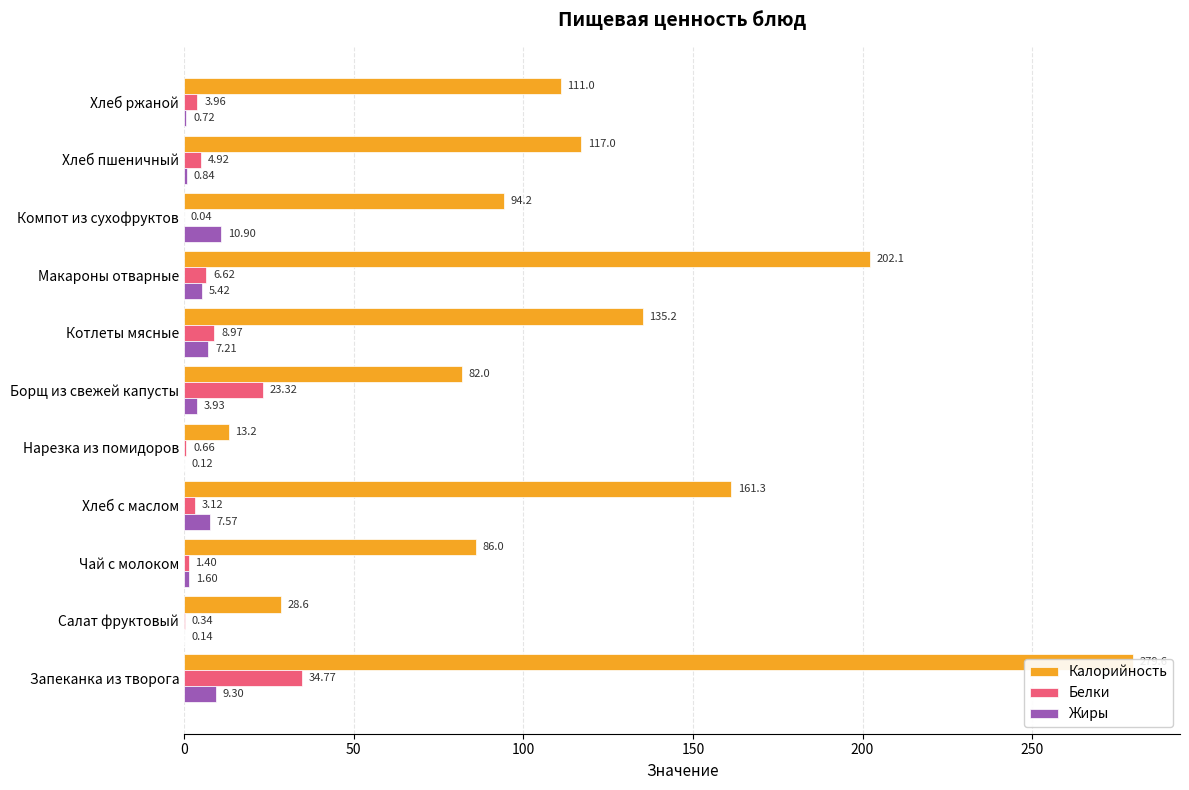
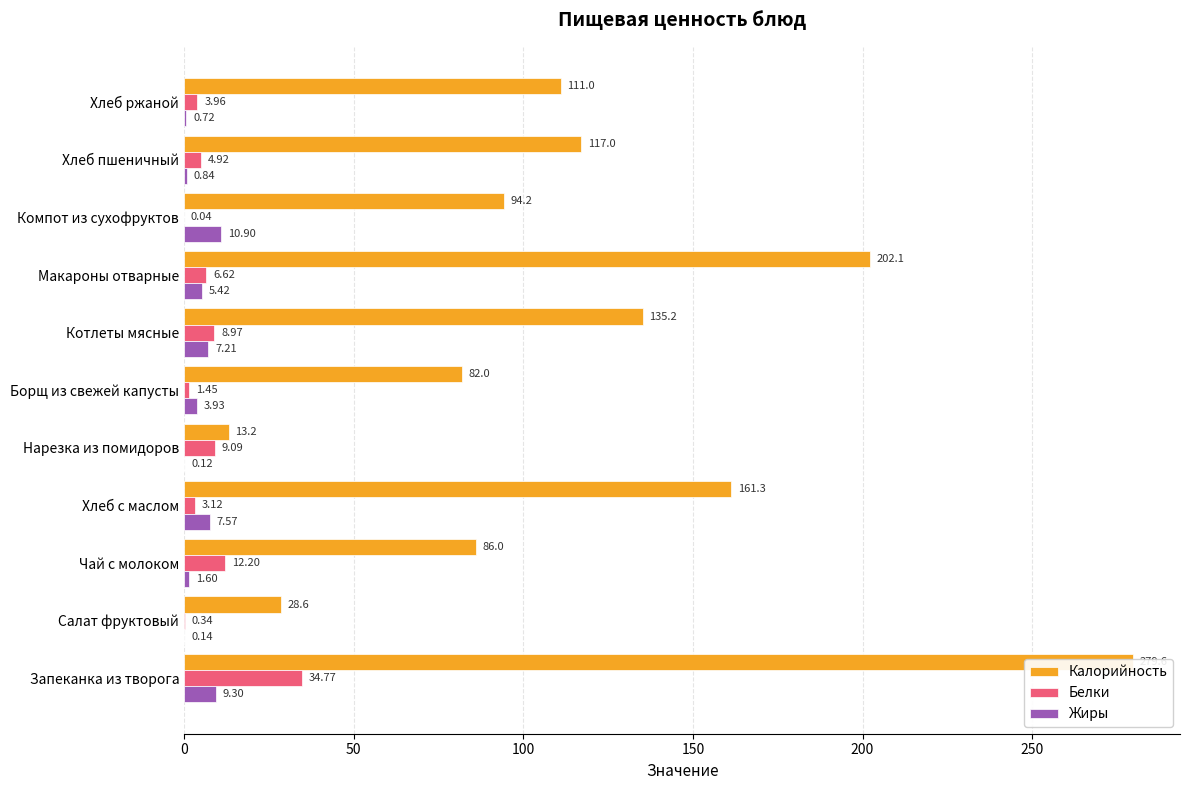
  {
    "Калорийность": {
      "Хлеб ржаной": 111.0,
      "Хлеб пшеничный": 117.0,
      "Компот из сухофруктов": 94.2,
      "Макароны отварные": 202.1,
      "Котлеты мясные": 135.2,
      "Борщ из свежей капусты": 82.0,
      "Нарезка из помидоров": 13.2,
      "Хлеб с маслом": 161.3,
      "Чай с молоком": 86.0,
      "Салат фруктовый": 28.6
    },
    "Белки": {
      "Хлеб ржаной": 3.96,
      "Хлеб пшеничный": 4.92,
      "Компот из сухофруктов": 0.04,
      "Макароны отварные": 6.62,
      "Котлеты мясные": 8.97,
-     "Борщ из свежей капусты": 23.32,
-     "Нарезка из помидоров": 0.66,
+     "Борщ из свежей капусты": 1.45,
+     "Нарезка из помидоров": 9.09,
      "Хлеб с маслом": 3.12,
-     "Чай с молоком": 1.40,
+     "Чай с молоком": 12.20,
      "Салат фруктовый": 0.34,
      "Запеканка из творога": 34.77
    },
    "Жиры": {
      "Хлеб ржаной": 0.72,
      "Хлеб пшеничный": 0.84,
      "Компот из сухофруктов": 10.90,
      "Макароны отварные": 5.42,
      "Котлеты мясные": 7.21,
      "Борщ из свежей капусты": 3.93,
      "Нарезка из помидоров": 0.12,
      "Хлеб с маслом": 7.57,
      "Чай с молоком": 1.60,
      "Салат фруктовый": 0.14,
      "Запеканка из творога": 9.30
    }
  }
